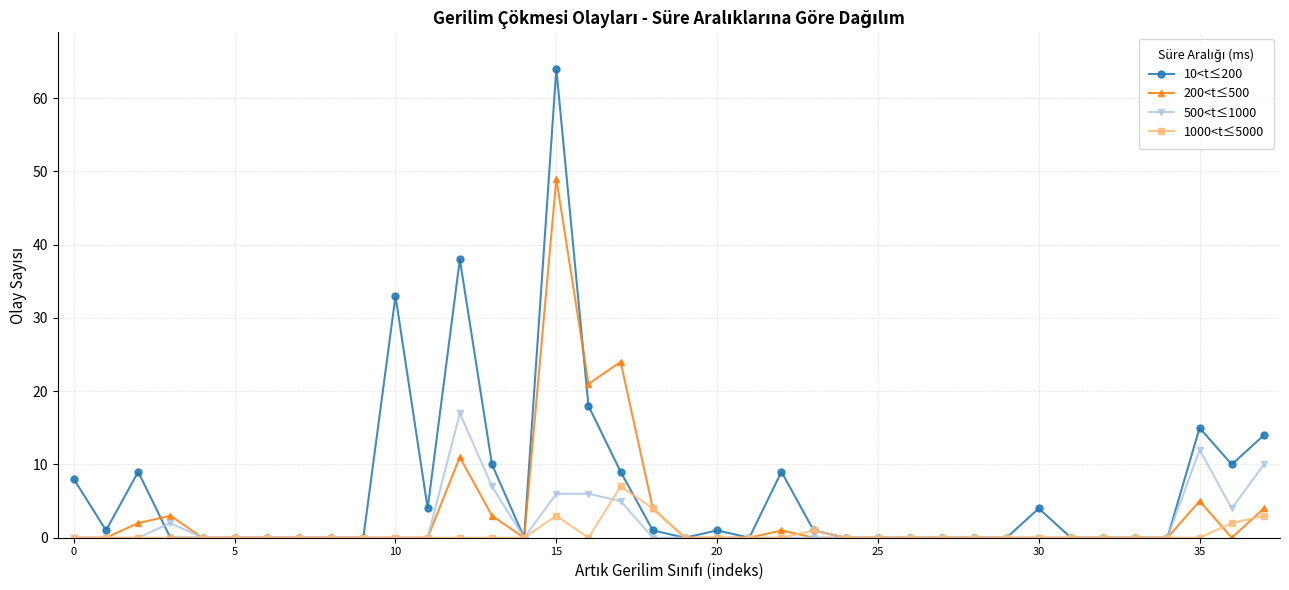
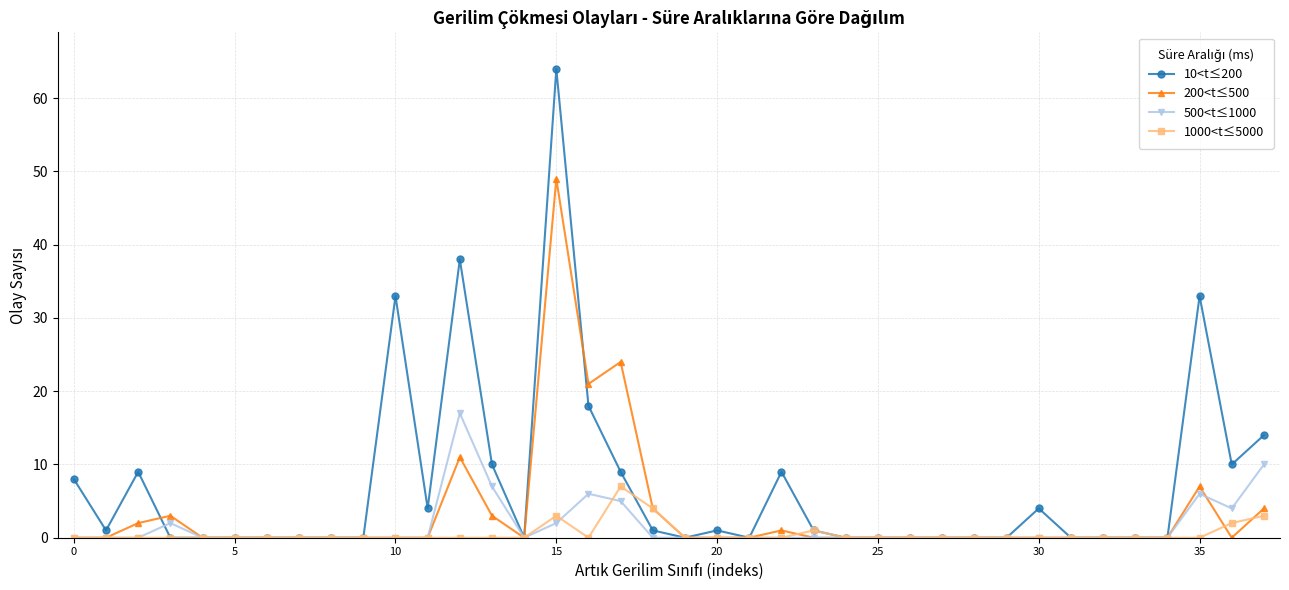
  {
    "10<t≤200": {
      "0": 8,
      "10": 33,
      "15": 64,
      "20": 1,
      "30": 4,
-     "35": 15
+     "35": 33
    },
    "200<t≤500": {
      "15": 49,
-     "35": 5
+     "35": 7
    },
    "500<t≤1000": {
-     "15": 6,
-     "35": 12
+     "15": 2,
+     "35": 6
    },
    "1000<t≤5000": {
      "15": 3,
      "35": 0
    }
  }
